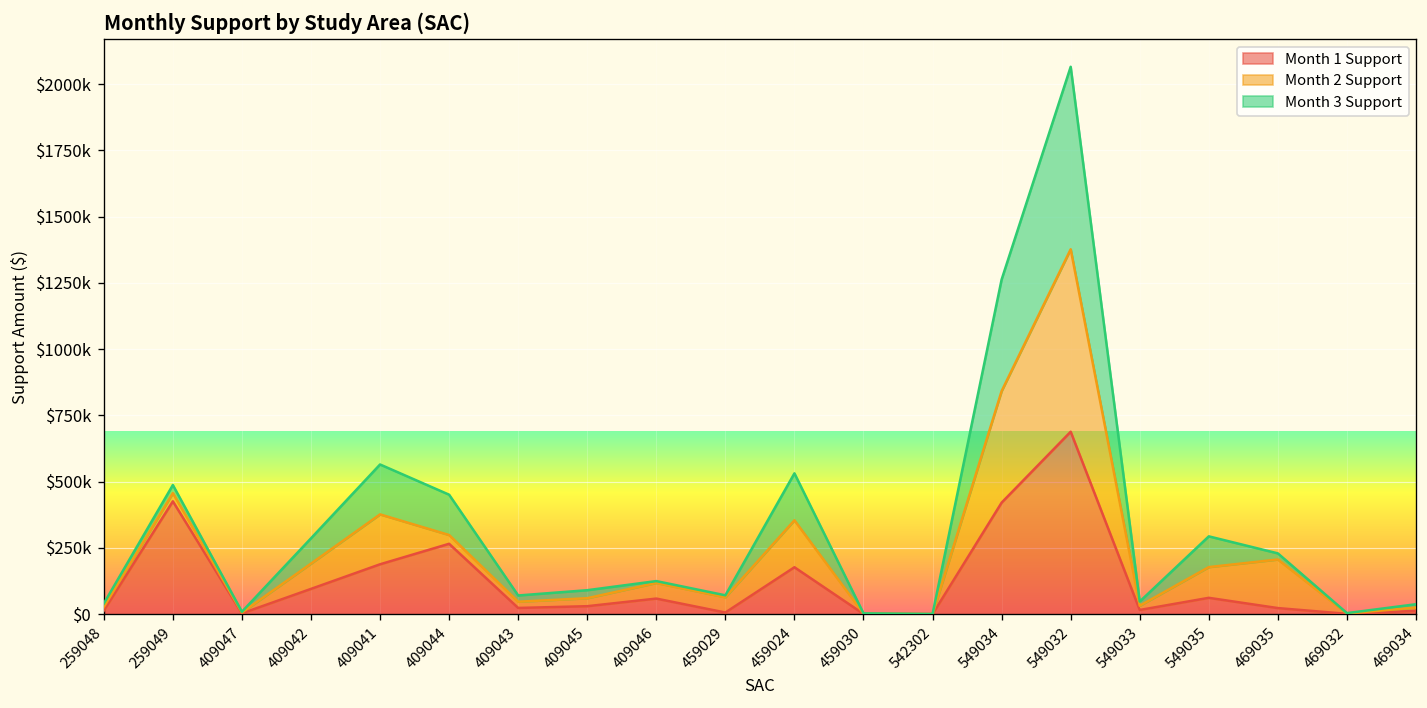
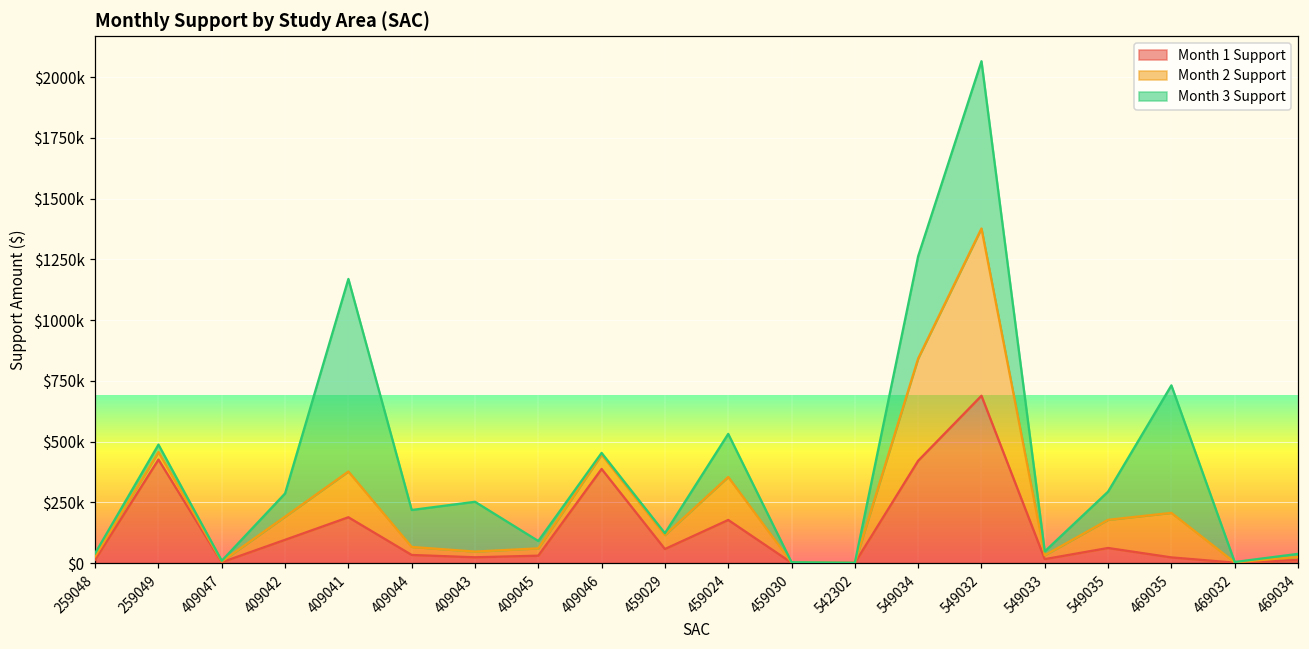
  {
    "Month 1 Support": {
      "259048": "$10000",
      "259049": "$430000",
      "409042": "$100000",
      "409041": "$190000",
-     "409044": "$270000",
+     "409044": "$30000",
      "409043": "$20000",
      "409045": "$30000",
-     "409046": "$60000",
-     "459029": "$10000",
+     "409046": "$390000",
+     "459029": "$60000",
      "459024": "$180000",
      "549034": "$420000",
      "549032": "$690000",
      "549033": "$20000",
      "549035": "$60000",
      "469035": "$20000",
      "469034": "$10000"
    },
    "Month 2 Support": {
      "259048": "$10000",
      "259049": "$30000",
      "409042": "$100000",
      "409041": "$190000",
      "409044": "$30000",
      "409043": "$20000",
      "409045": "$30000",
      "459024": "$180000",
      "549034": "$420000",
      "549032": "$690000",
      "549033": "$20000",
      "549035": "$120000",
      "469035": "$180000",
      "469034": "$10000"
    },
    "Month 3 Support": {
      "259048": "$10000",
      "259049": "$30000",
      "409042": "$100000",
-     "409041": "$190000",
+     "409041": "$790000",
      "409044": "$150000",
-     "409043": "$20000",
+     "409043": "$200000",
      "409045": "$30000",
      "459024": "$180000",
      "549034": "$420000",
      "549032": "$690000",
      "549033": "$20000",
      "549035": "$120000",
-     "469035": "$20000",
+     "469035": "$520000",
      "469034": "$10000"
    }
  }
